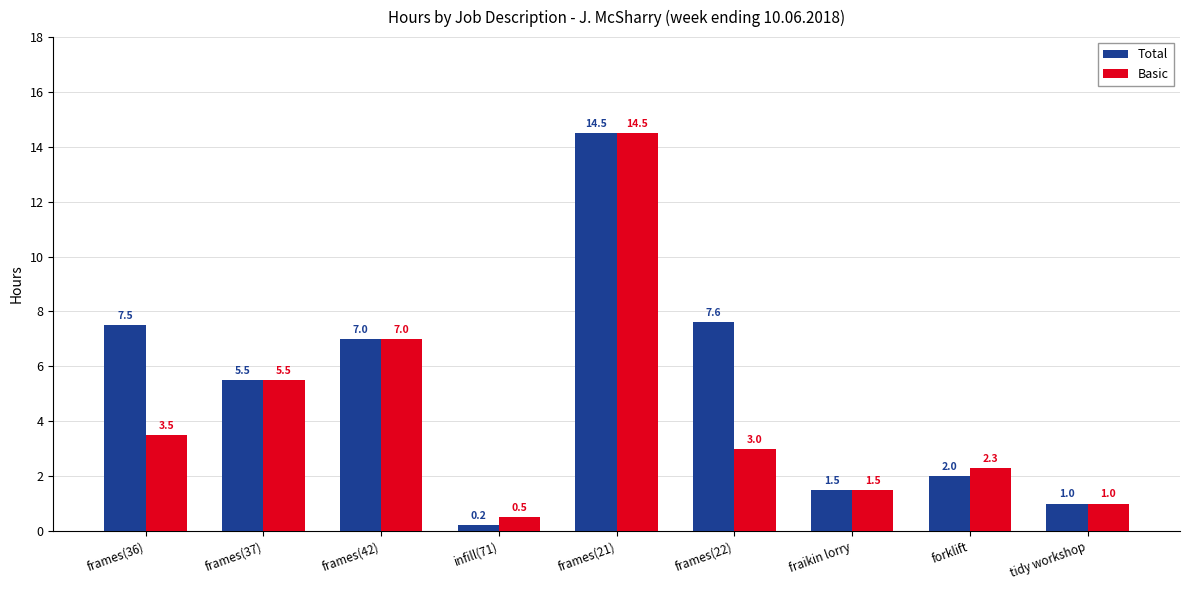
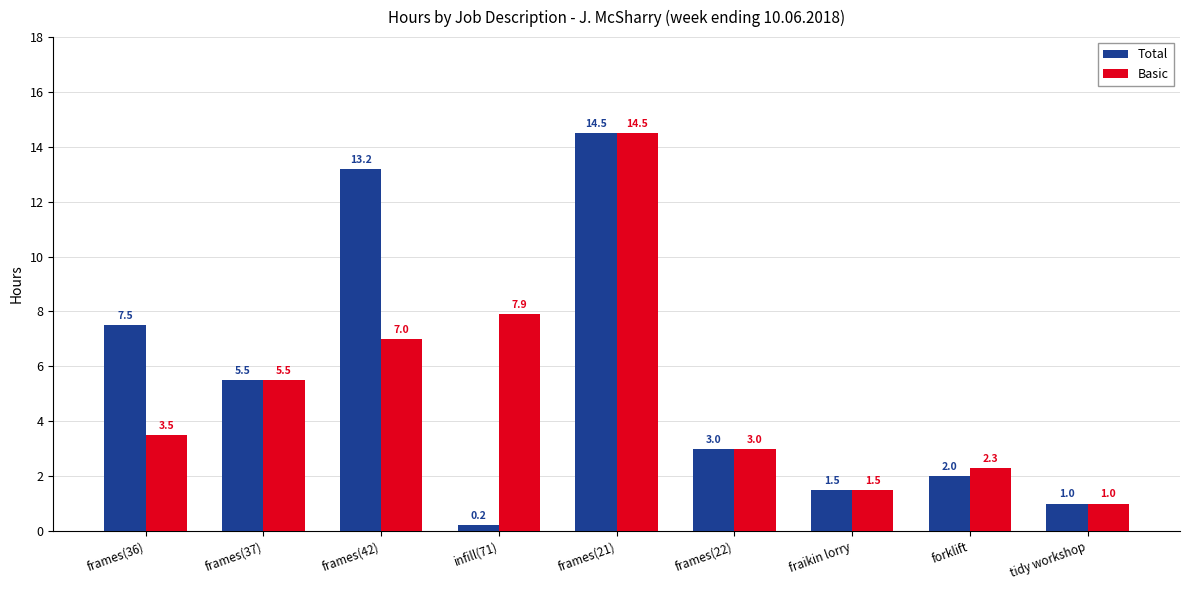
  {
    "Total": {
      "frames(36)": 7.5,
      "frames(37)": 5.5,
-     "frames(42)": 7.0,
+     "frames(42)": 13.2,
      "infill(71)": 0.2,
      "frames(21)": 14.5,
-     "frames(22)": 7.6,
+     "frames(22)": 3.0,
      "fraikin lorry": 1.5,
      "forklift": 2.0,
      "tidy workshop": 1.0
    },
    "Basic": {
      "frames(36)": 3.5,
      "frames(37)": 5.5,
      "frames(42)": 7.0,
-     "infill(71)": 0.5,
+     "infill(71)": 7.9,
      "frames(21)": 14.5,
      "frames(22)": 3.0,
      "fraikin lorry": 1.5,
      "forklift": 2.3,
      "tidy workshop": 1.0
    }
  }
